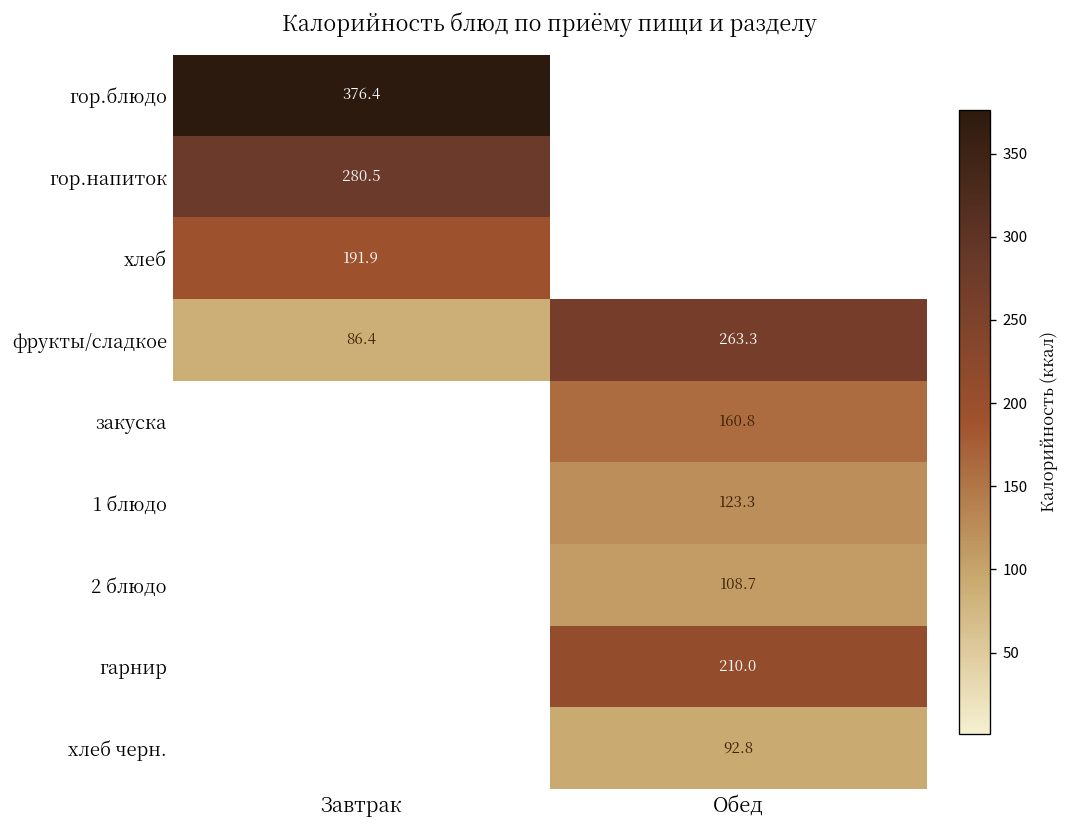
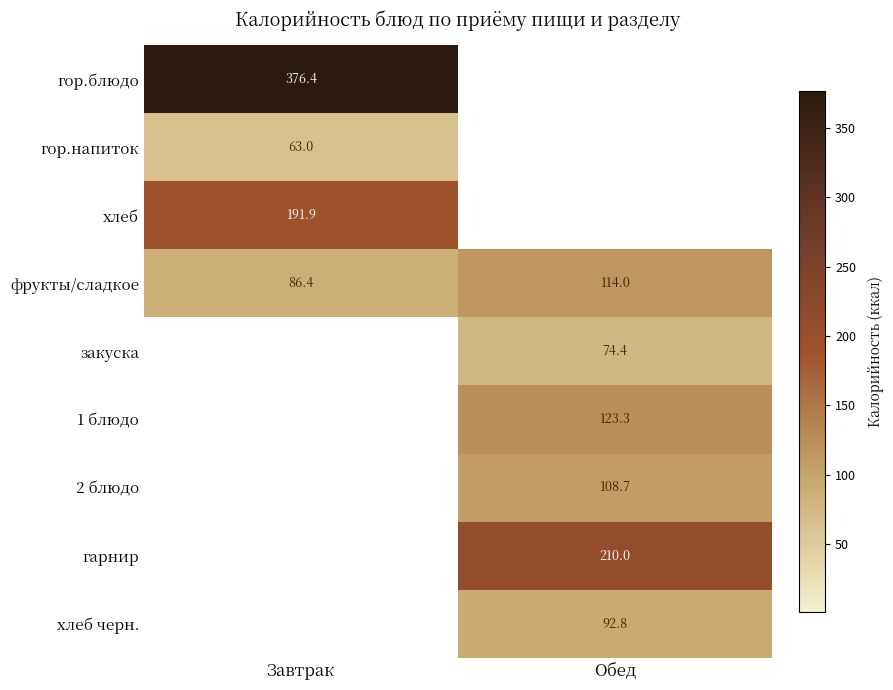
  {
    "гор.блюдо": {
      "Завтрак": 376.4
    },
    "гор.напиток": {
-     "Завтрак": 280.5
+     "Завтрак": 63.0
    },
    "хлеб": {
      "Завтрак": 191.9
    },
    "фрукты/сладкое": {
      "Завтрак": 86.4,
-     "Обед": 263.3
+     "Обед": 114.0
    },
    "закуска": {
-     "Обед": 160.8
+     "Обед": 74.4
    },
    "1 блюдо": {
      "Обед": 123.3
    },
    "2 блюдо": {
      "Обед": 108.7
    },
    "гарнир": {
      "Обед": 210.0
    },
    "хлеб черн.": {
      "Обед": 92.8
    }
  }
